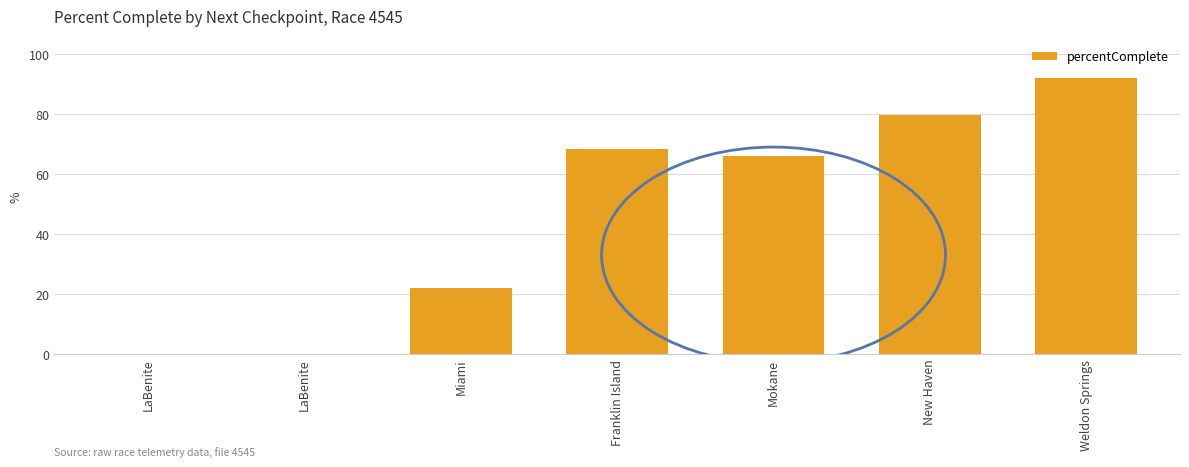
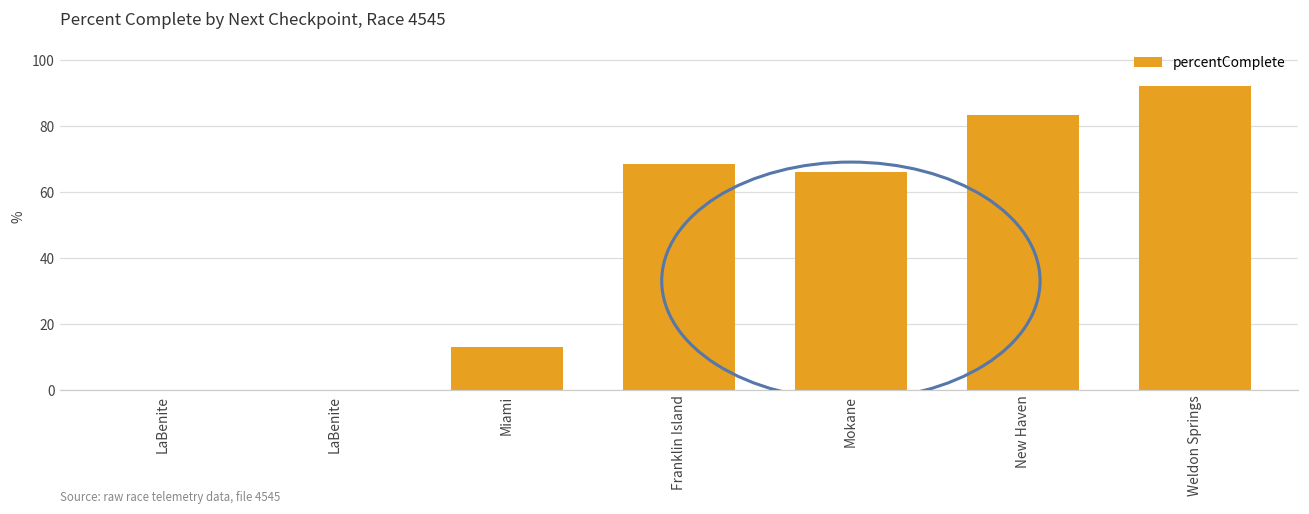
  {
-   "Miami": 22,
+   "Miami": 13,
    "Franklin Island": 68,
    "Mokane": 66,
-   "New Haven": 80,
+   "New Haven": 83,
    "Weldon Springs": 92
  }
